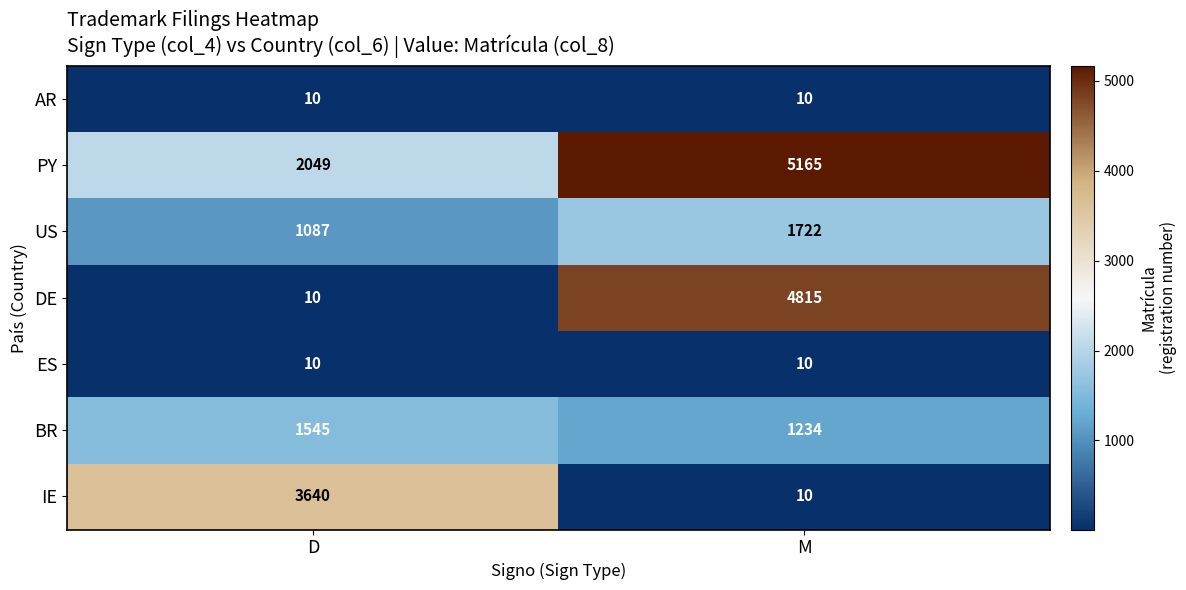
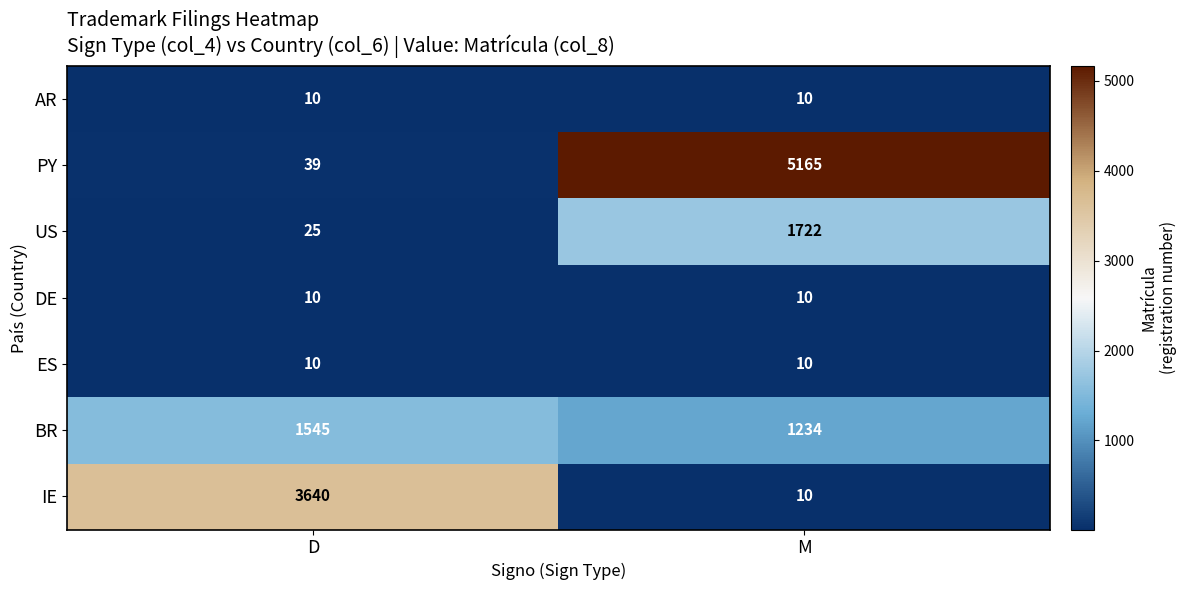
  {
    "AR": {
      "D": 10,
      "M": 10
    },
    "PY": {
-     "D": 2049,
+     "D": 39,
      "M": 5165
    },
    "US": {
-     "D": 1087,
+     "D": 25,
      "M": 1722
    },
    "DE": {
      "D": 10,
-     "M": 4815
+     "M": 10
    },
    "ES": {
      "D": 10,
      "M": 10
    },
    "BR": {
      "D": 1545,
      "M": 1234
    },
    "IE": {
      "D": 3640,
      "M": 10
    }
  }
